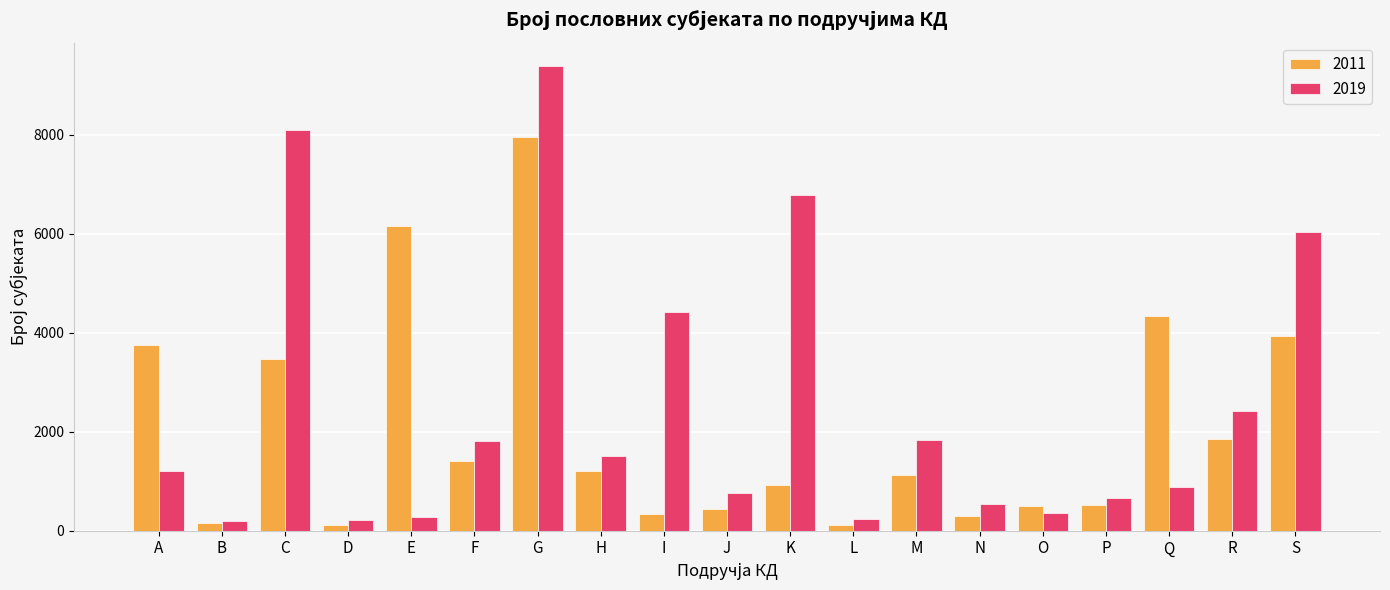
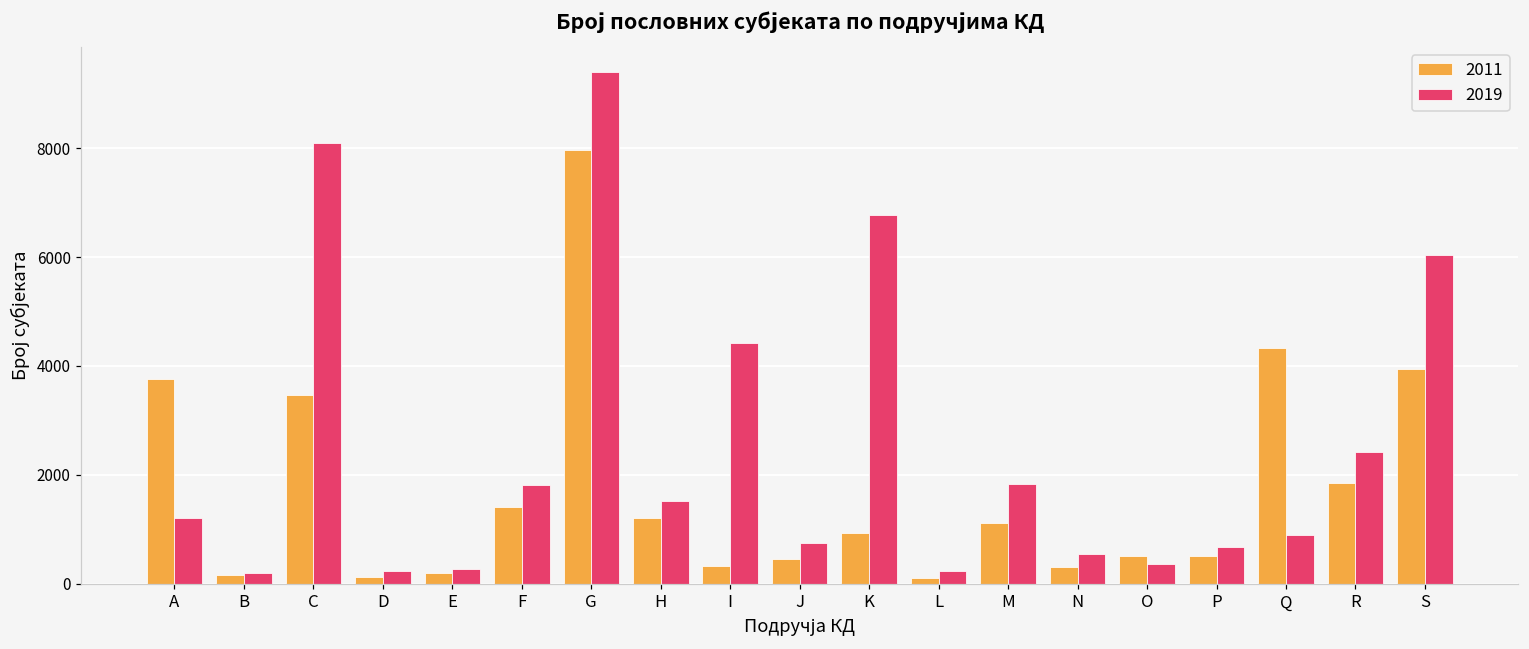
  {
    "2011": {
      "A": 3800,
      "B": 200,
      "C": 3500,
      "D": 100,
-     "E": 6200,
+     "E": 200,
      "F": 1400,
      "G": 8000,
      "H": 1200,
      "I": 300,
      "J": 400,
      "K": 900,
      "L": 100,
      "M": 1100,
      "N": 300,
      "O": 500,
      "P": 500,
      "Q": 4300,
      "R": 1800,
      "S": 3900
    },
    "2019": {
      "A": 1200,
      "B": 200,
      "C": 8100,
      "D": 200,
      "E": 300,
      "F": 1800,
      "G": 9400,
      "H": 1500,
      "I": 4400,
      "J": 800,
      "K": 6800,
      "L": 200,
      "M": 1800,
      "N": 500,
      "O": 400,
      "P": 700,
      "Q": 900,
      "R": 2400,
      "S": 6000
    }
  }
